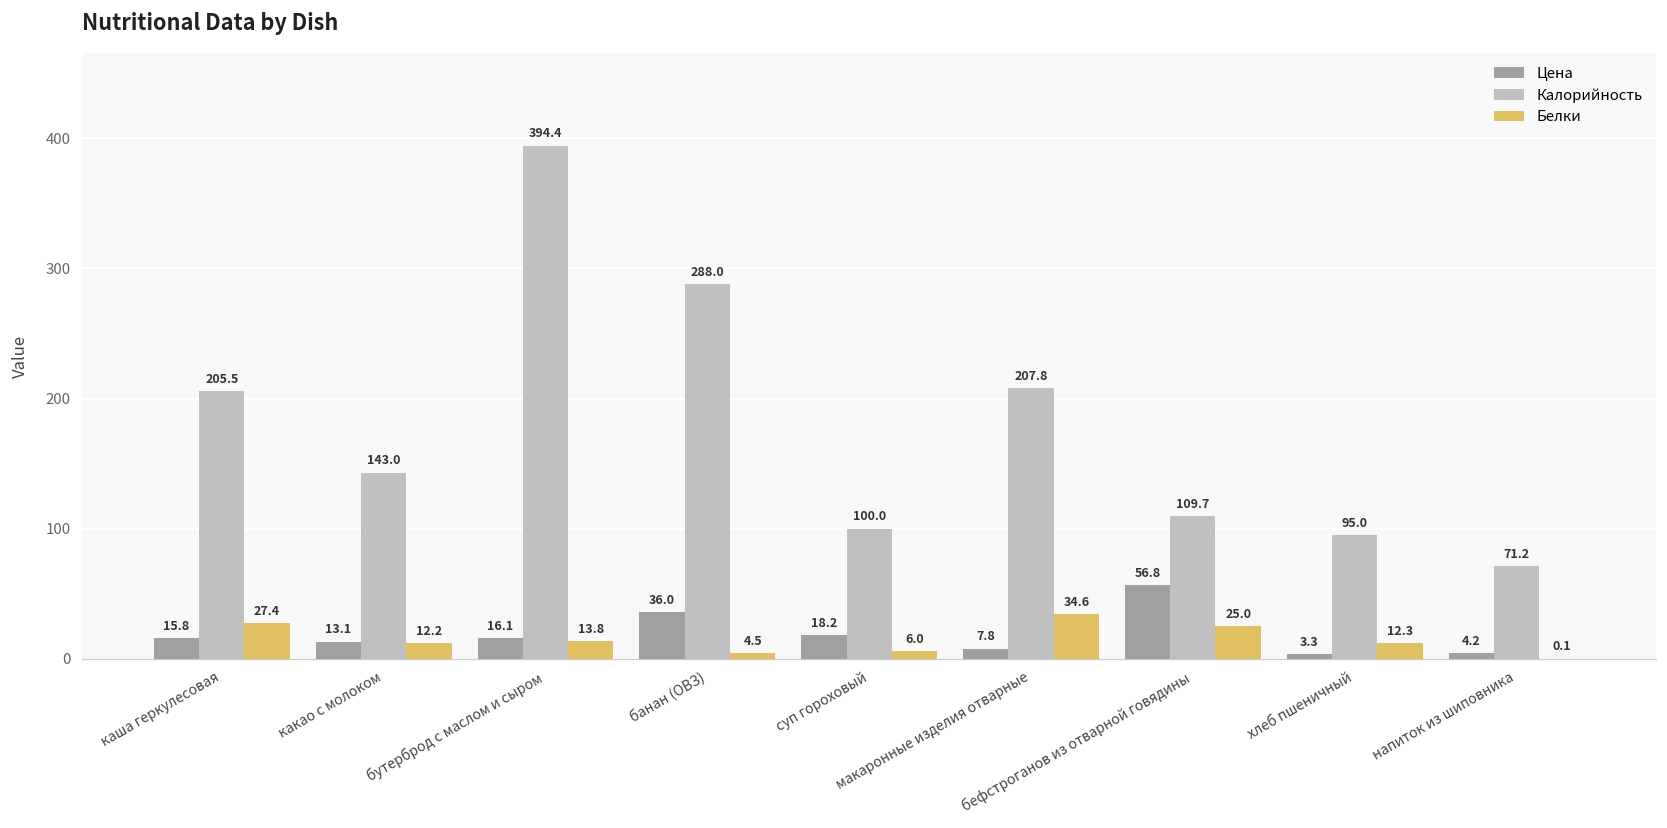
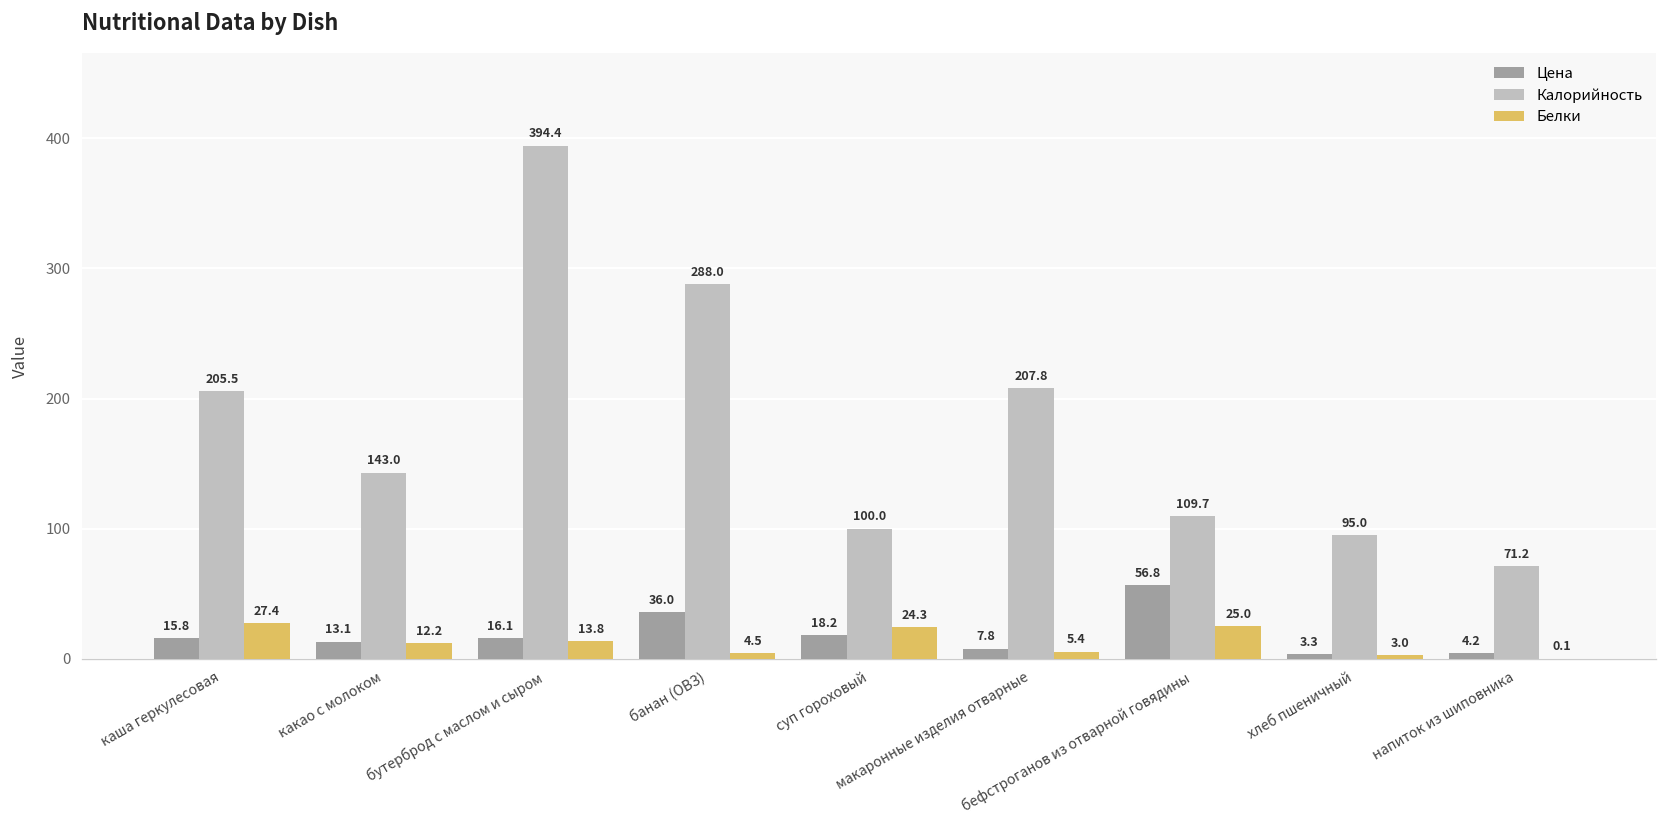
  {
    "Белки": {
      "каша геркулесовая": 27.4,
      "какао с молоком": 12.2,
      "бутерброд с маслом и сыром": 13.8,
      "банан (ОВЗ)": 4.5,
-     "суп гороховый": 6.0,
-     "макаронные изделия отварные": 34.6,
+     "суп гороховый": 24.3,
+     "макаронные изделия отварные": 5.4,
      "бефстроганов из отварной говядины": 25.0,
-     "хлеб пшеничный": 12.3,
+     "хлеб пшеничный": 3.0,
      "напиток из шиповника": 0.1
    }
  }
